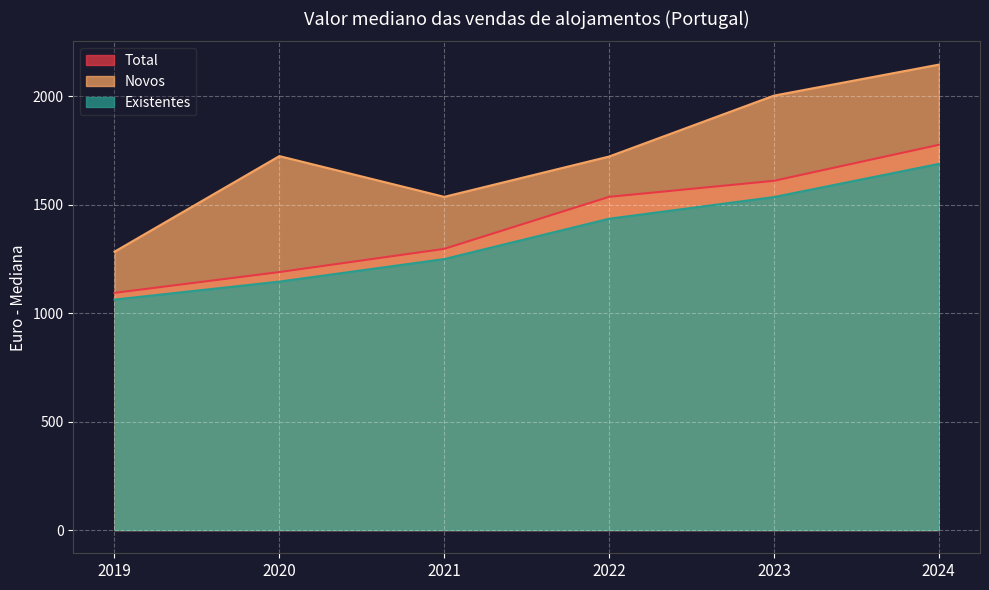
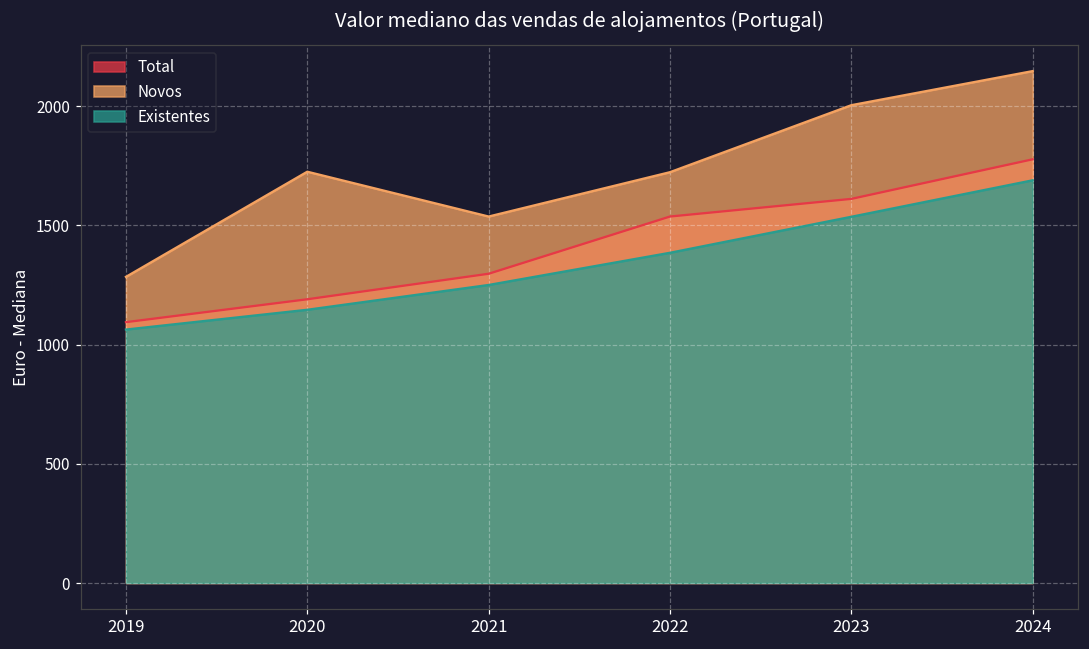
  {
    "Total": {
      "2019": 1090,
      "2020": 1190,
      "2021": 1300,
      "2022": 1540,
      "2023": 1610,
      "2024": 1780
    },
    "Novos": {
      "2019": 1280,
      "2020": 1730,
      "2021": 1540,
      "2022": 1720,
      "2023": 2000,
      "2024": 2150
    },
    "Existentes": {
      "2019": 1060,
      "2020": 1150,
      "2021": 1250,
-     "2022": 1440,
+     "2022": 1390,
      "2023": 1540,
      "2024": 1690
    }
  }
